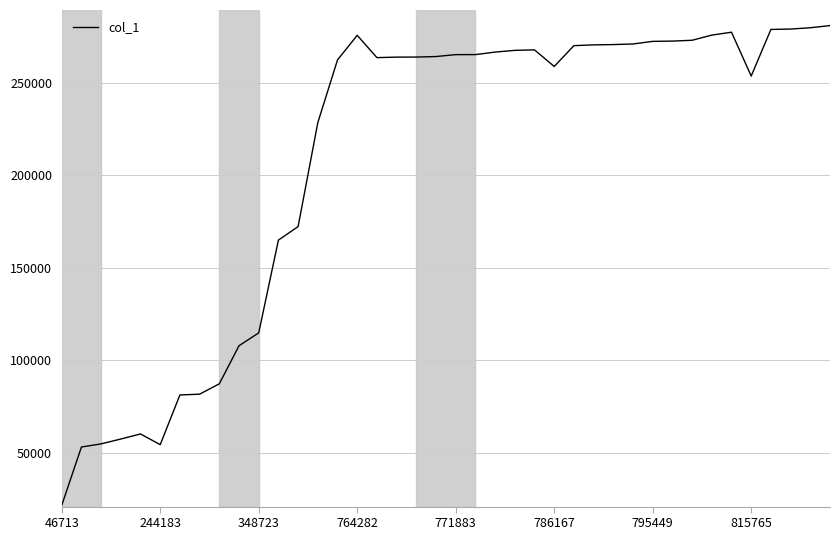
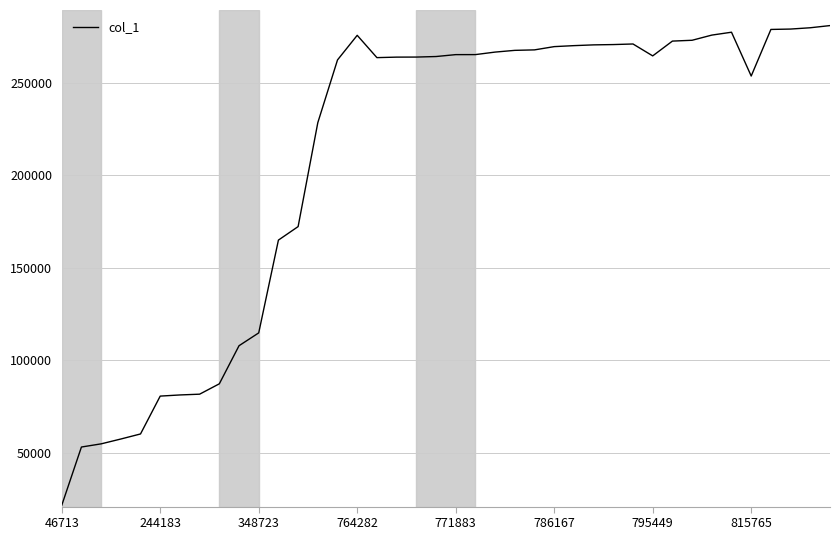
  {
    "46713": 21000,
-   "244183": 54000,
+   "244183": 81000,
    "348723": 115000,
    "764282": 276000,
    "771883": 265000,
-   "786167": 259000,
-   "795449": 272000,
+   "786167": 269000,
+   "795449": 264000,
    "815765": 254000
  }
